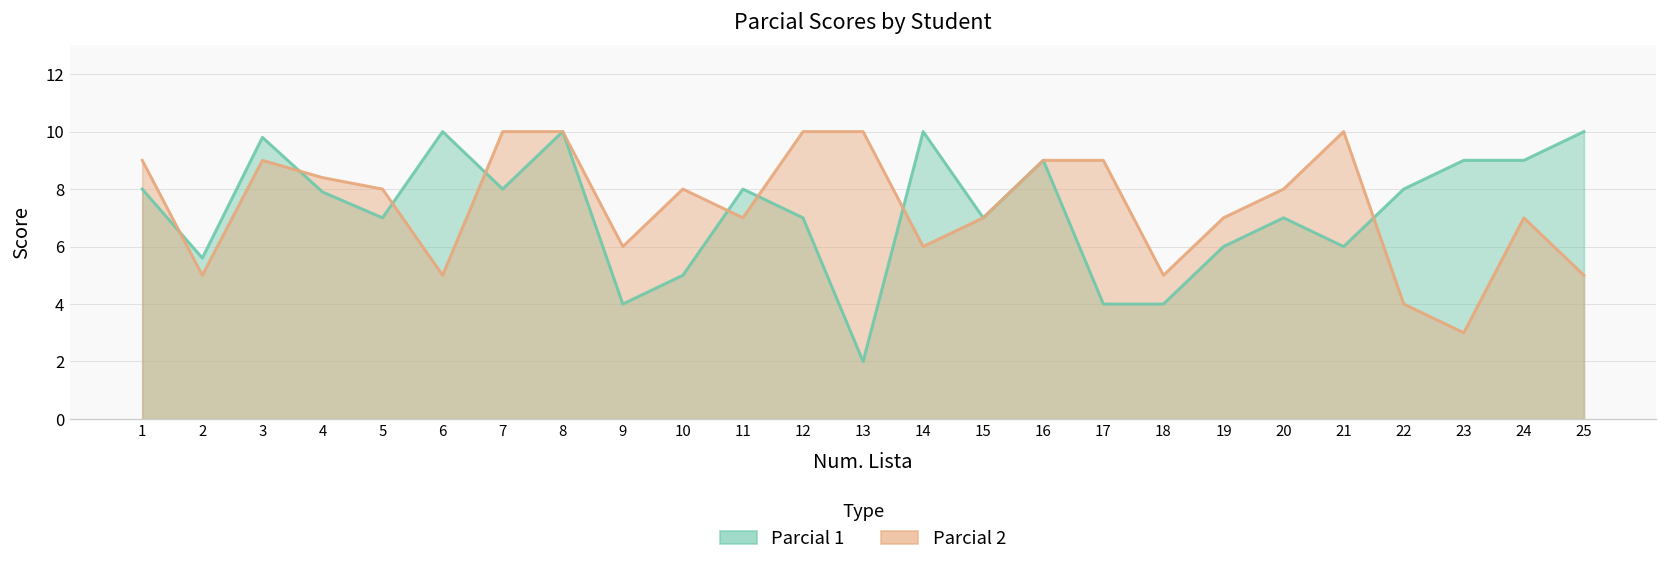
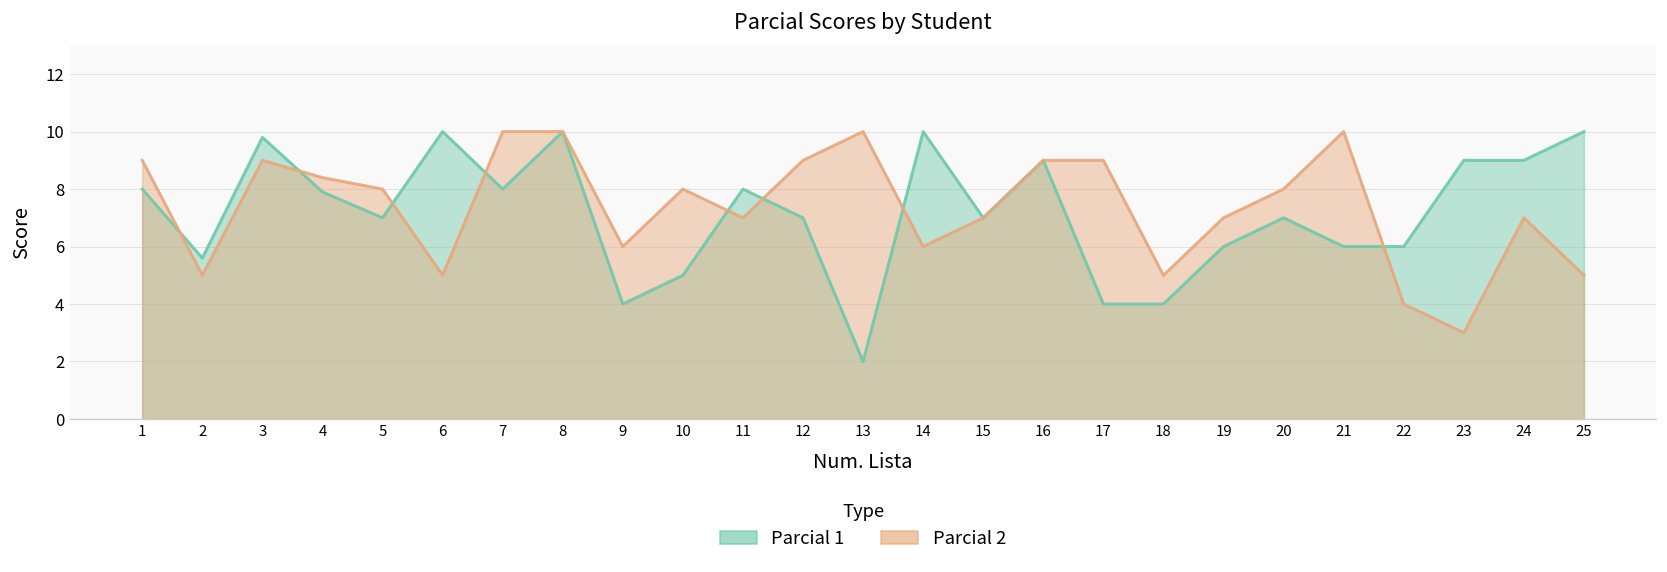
  {
    "Parcial 1": {
      "1": 8,
      "2": 5.6,
      "3": 9.8,
      "4": 8,
      "5": 7,
      "6": 10,
      "7": 8,
      "9": 4,
      "10": 5,
      "11": 8,
      "12": 7,
      "13": 2,
      "14": 10,
      "17": 4,
      "18": 4,
      "19": 6,
      "20": 7,
      "21": 6,
-     "22": 8,
+     "22": 6,
      "23": 9,
      "24": 9,
      "25": 10
    },
    "Parcial 2": {
      "1": 9,
      "2": 5,
      "3": 9,
      "4": 8.4,
      "5": 8,
      "6": 5,
      "7": 10,
      "9": 6,
      "10": 8,
      "11": 7,
-     "12": 10,
+     "12": 9,
      "13": 10,
      "14": 6,
      "17": 9,
      "18": 5,
      "19": 7,
      "20": 8,
      "21": 10,
      "22": 4,
      "23": 3,
      "24": 7,
      "25": 5
    }
  }
